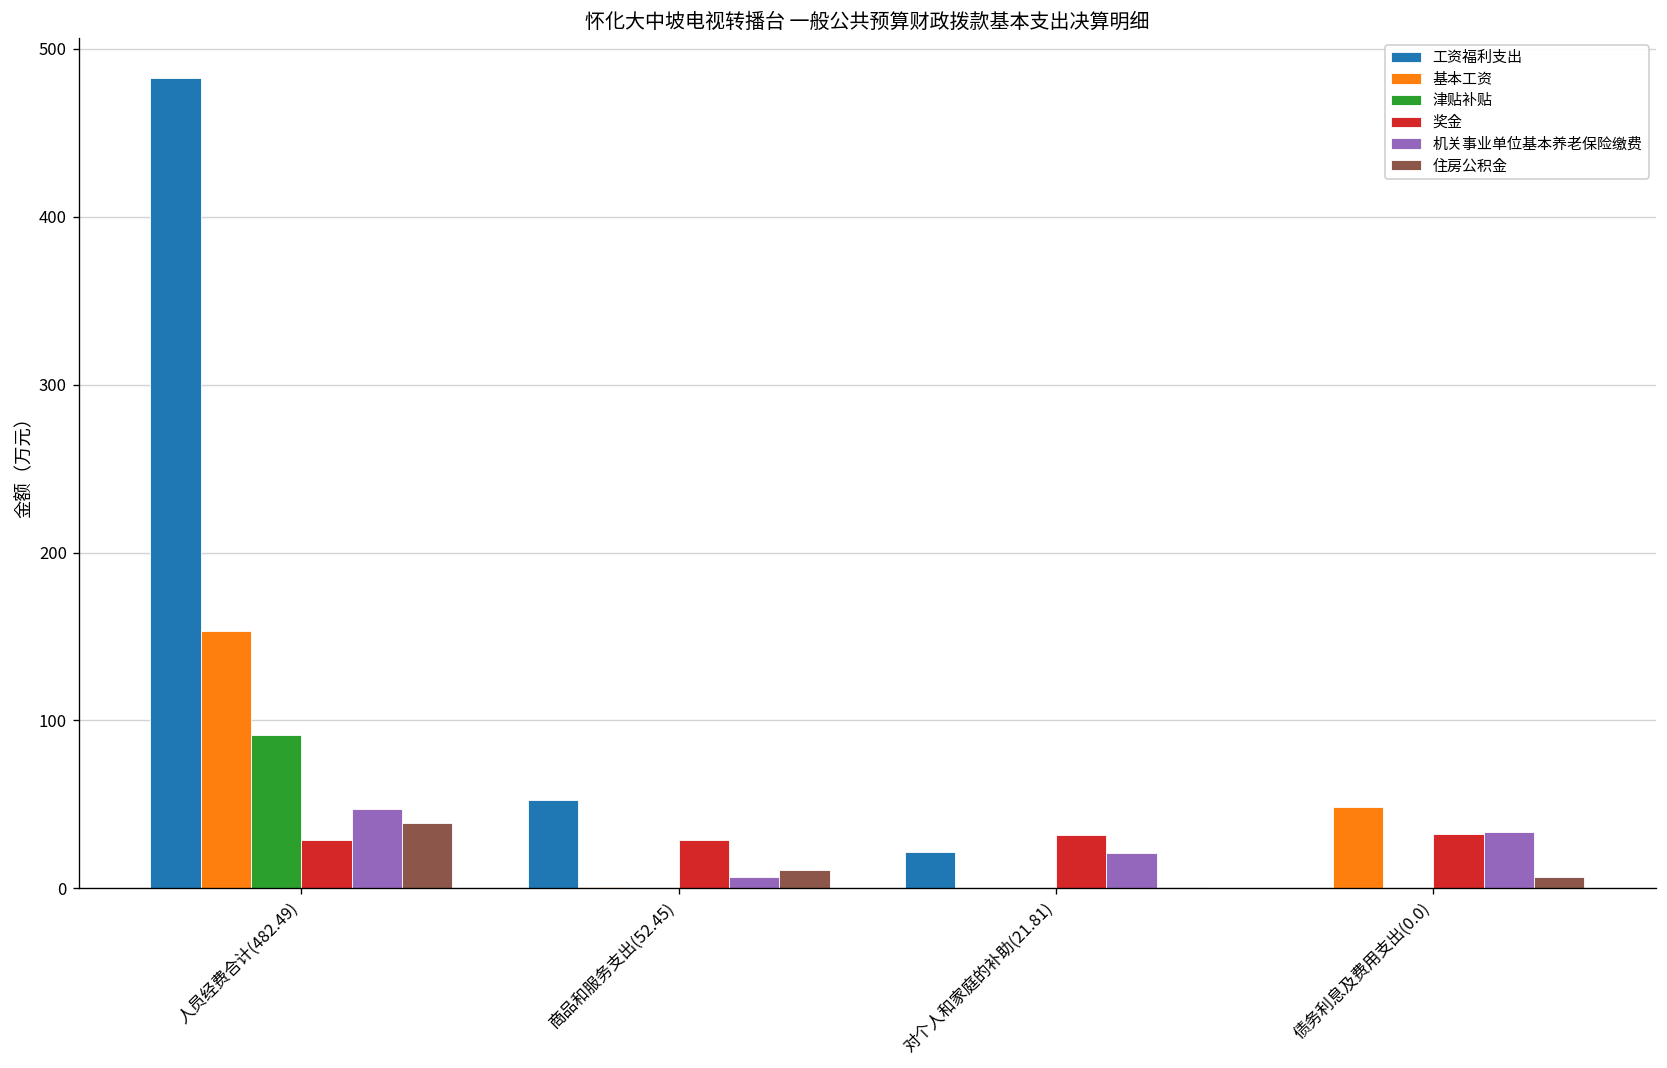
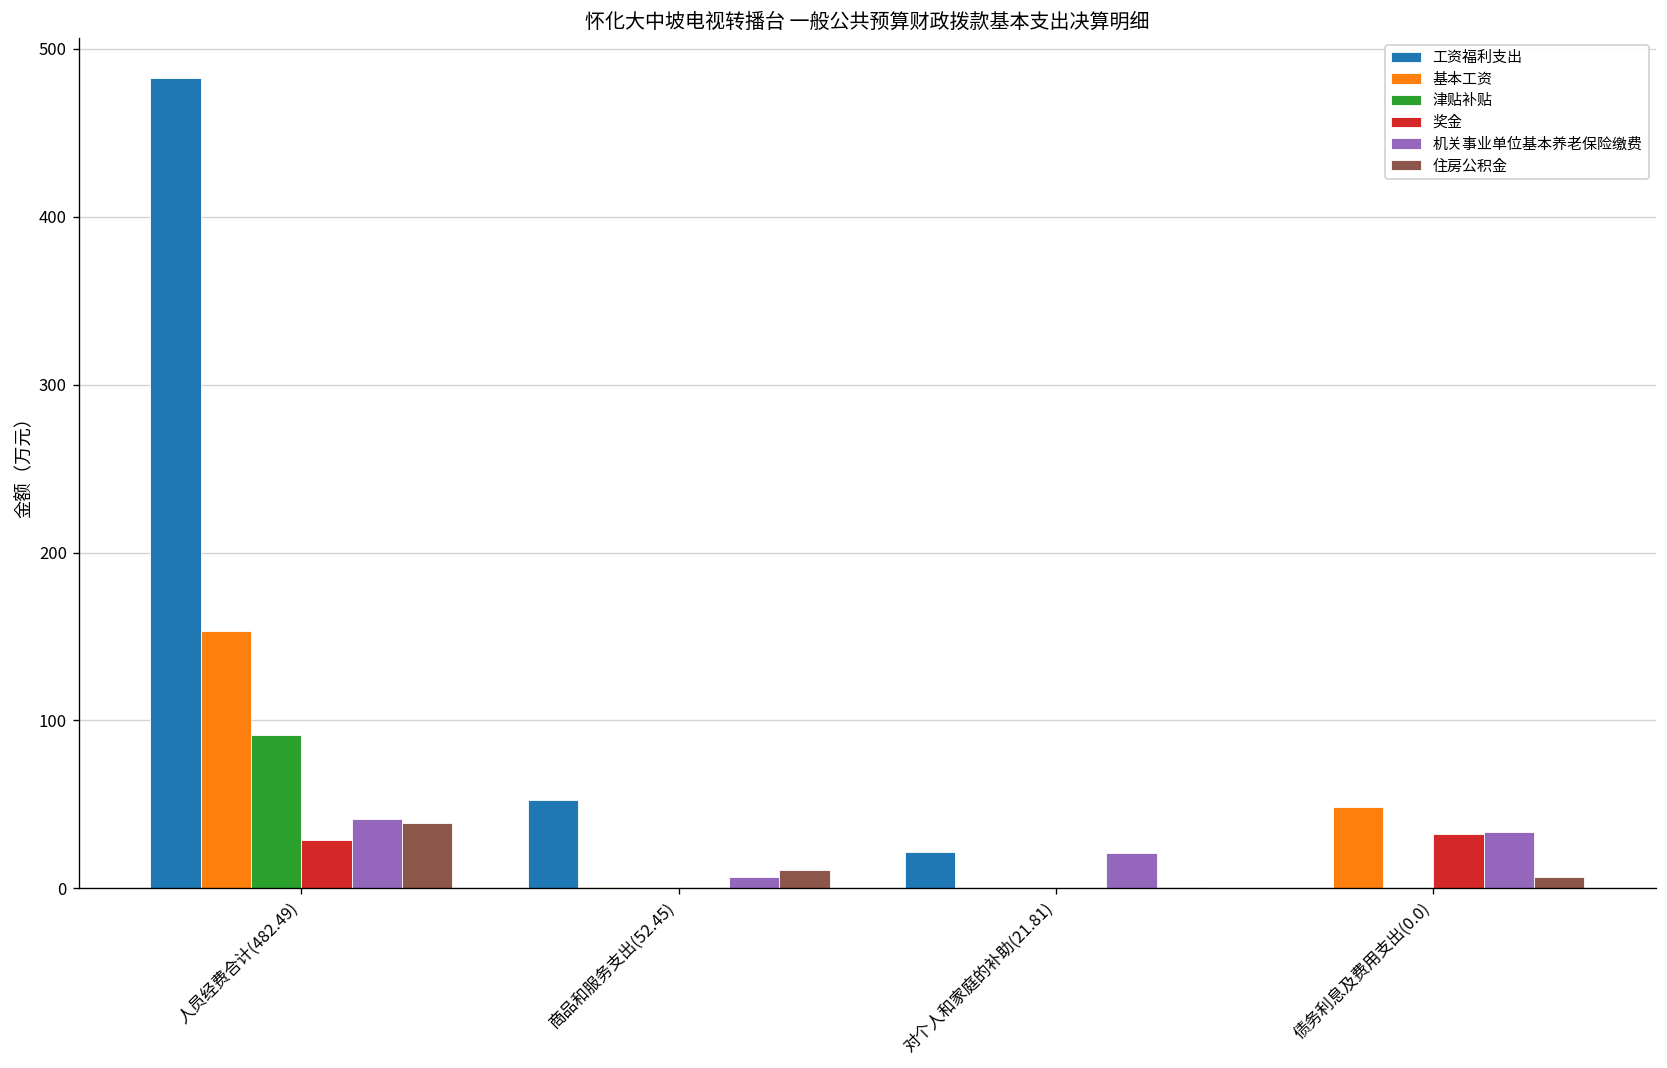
  {
    "工资福利支出": {
      "人员经费合计(482.49)": 482,
      "商品和服务支出(52.45)": 52,
      "对个人和家庭的补助(21.81)": 22,
      "债务利息及费用支出(0.0)": 0
    },
    "基本工资": {
      "人员经费合计(482.49)": 153,
      "对个人和家庭的补助(21.81)": 0,
      "债务利息及费用支出(0.0)": 48
    },
    "津贴补贴": {
      "人员经费合计(482.49)": 91,
      "商品和服务支出(52.45)": 0,
      "对个人和家庭的补助(21.81)": 0,
      "债务利息及费用支出(0.0)": 0
    },
    "奖金": {
      "人员经费合计(482.49)": 29,
-     "商品和服务支出(52.45)": 29,
-     "对个人和家庭的补助(21.81)": 32,
+     "商品和服务支出(52.45)": 1,
+     "对个人和家庭的补助(21.81)": 0,
      "债务利息及费用支出(0.0)": 32
    },
    "机关事业单位基本养老保险缴费": {
-     "人员经费合计(482.49)": 47,
+     "人员经费合计(482.49)": 41,
      "商品和服务支出(52.45)": 7,
      "对个人和家庭的补助(21.81)": 21,
      "债务利息及费用支出(0.0)": 33
    },
    "住房公积金": {
      "人员经费合计(482.49)": 39,
      "商品和服务支出(52.45)": 11,
      "债务利息及费用支出(0.0)": 7
    }
  }
